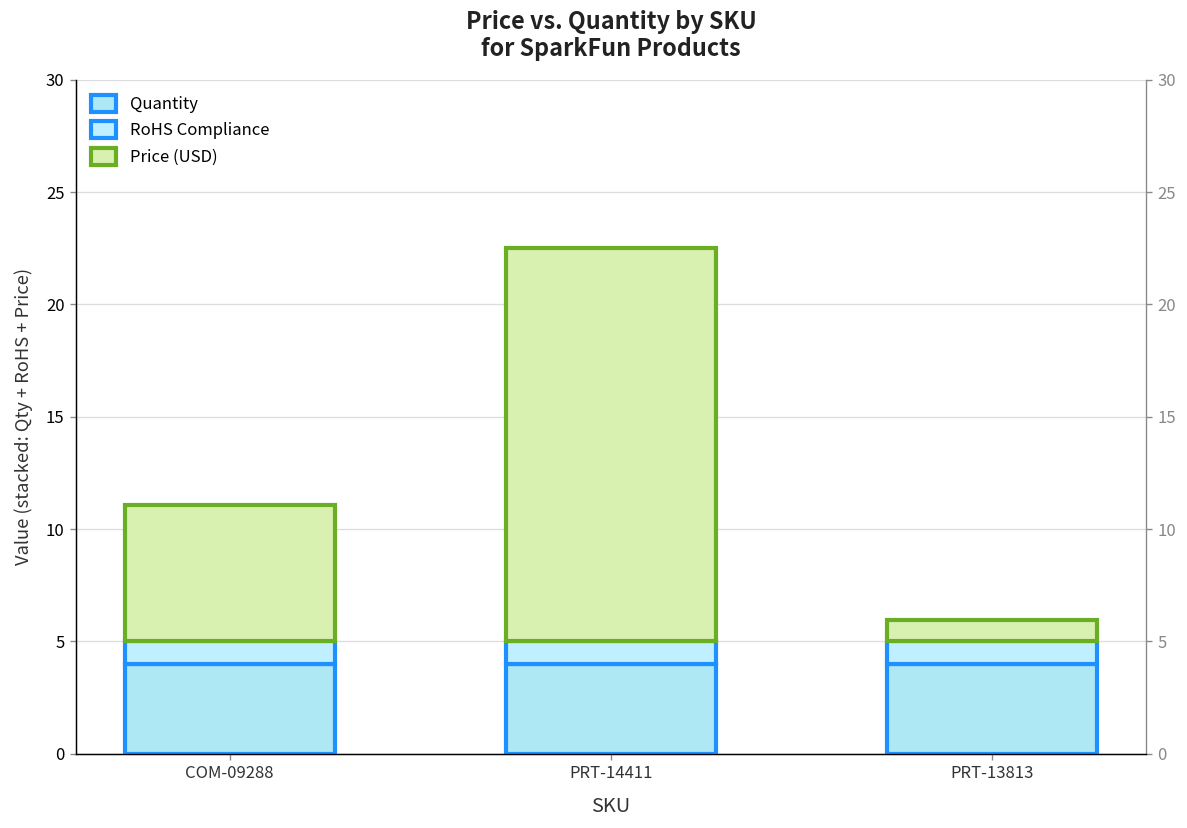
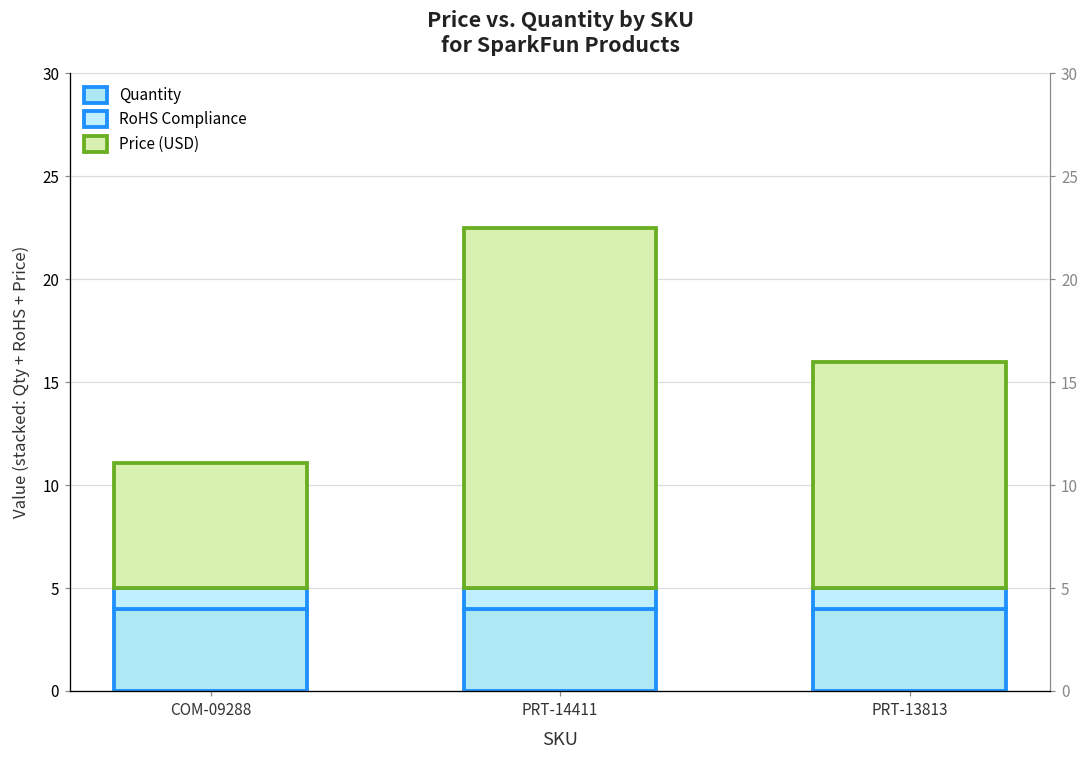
  {
    "Price (USD)": {
      "COM-09288": 6.1,
      "PRT-14411": 17.5,
-     "PRT-13813": 1.0
+     "PRT-13813": 11.0
    }
  }
